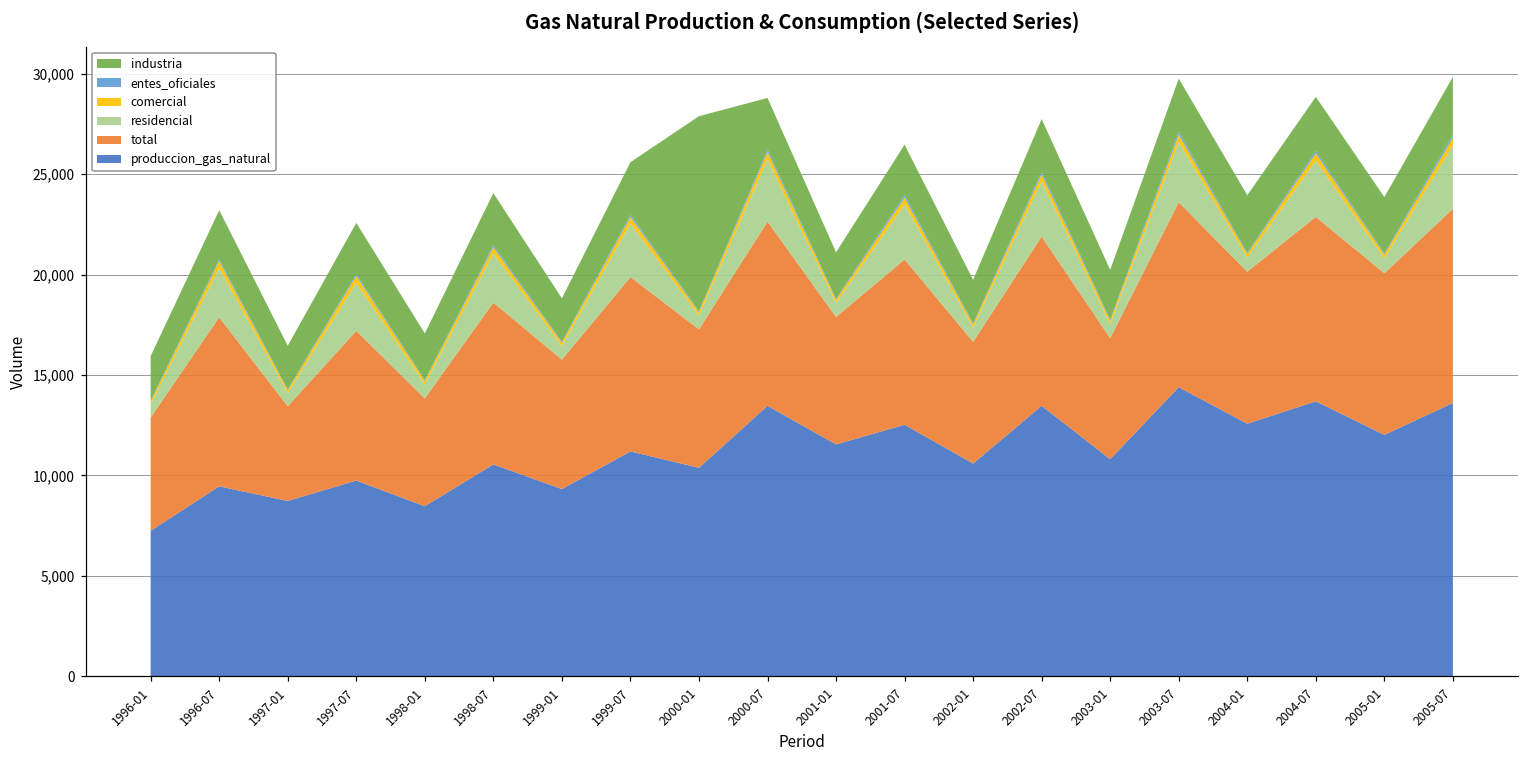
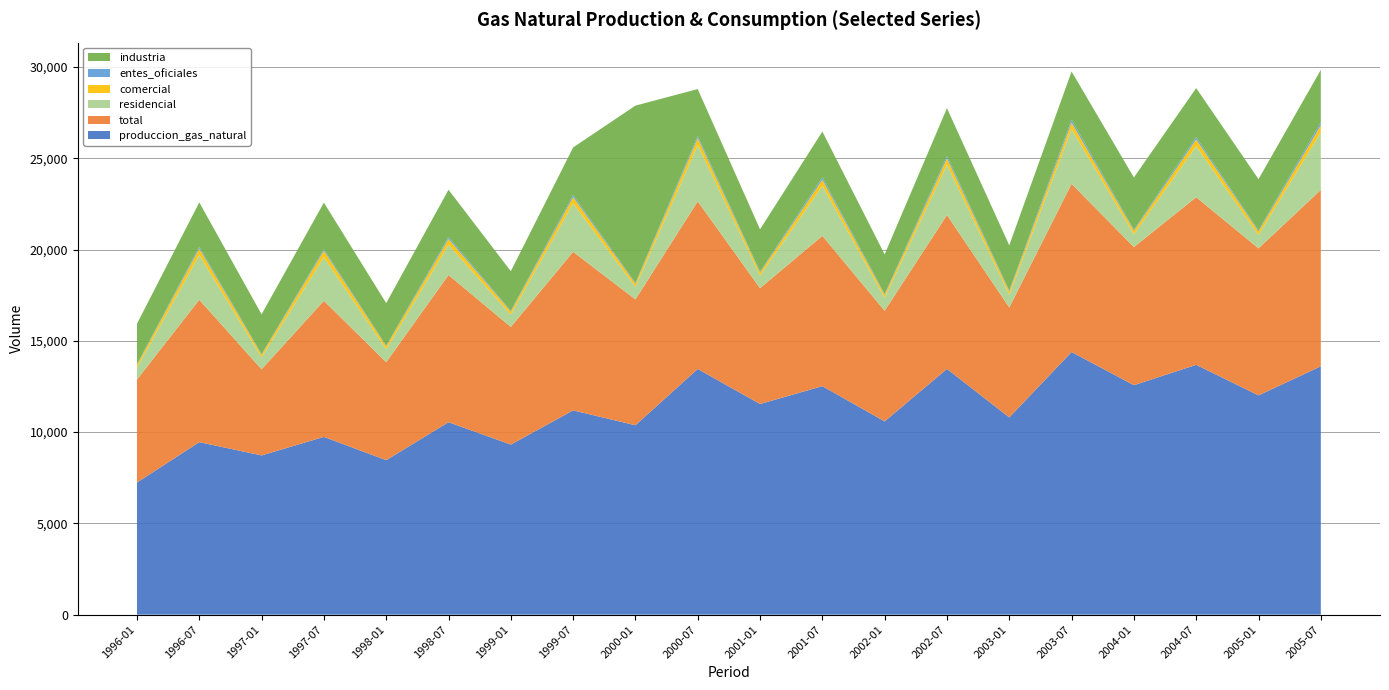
  {
    "total": {
      "1996-01": "5,600",
-     "1996-07": "8,400",
+     "1996-07": "7,800",
      "1997-01": "4,700",
      "1997-07": "7,500",
      "1998-01": "5,400",
      "1998-07": "8,100",
      "1999-01": "6,400",
      "1999-07": "8,700",
      "2000-01": "6,900",
      "2000-07": "9,200",
      "2001-01": "6,300",
      "2001-07": "8,200",
      "2002-01": "6,100",
      "2002-07": "8,400",
      "2003-01": "6,000",
      "2003-07": "9,200",
      "2004-01": "7,600",
      "2004-07": "9,200",
      "2005-01": "8,100",
      "2005-07": "9,700"
    },
    "residencial": {
      "1996-01": "700",
      "1996-07": "2,400",
      "1997-01": "700",
      "1997-07": "2,400",
      "1998-01": "700",
-     "1998-07": "2,400",
+     "1998-07": "1,700",
      "1999-01": "700",
      "1999-07": "2,700",
      "2000-01": "700",
      "2000-07": "3,100",
      "2001-01": "700",
      "2001-07": "2,700",
      "2002-01": "700",
      "2002-07": "2,800",
      "2003-01": "700",
      "2003-07": "3,000",
      "2004-01": "700",
      "2004-07": "2,800",
      "2005-01": "700",
      "2005-07": "3,200"
    },
    "comercial": {
      "2003-07": "400",
      "2005-07": "400"
    },
    "industria": {
      "1996-01": "2,200",
      "1996-07": "2,400",
      "1997-01": "2,200",
      "1997-07": "2,600",
      "1998-01": "2,300",
      "1998-07": "2,600",
      "1999-01": "2,200",
      "1999-07": "2,600",
      "2000-01": "9,700",
      "2000-07": "2,600",
      "2001-01": "2,300",
      "2001-07": "2,500",
      "2002-01": "2,200",
      "2002-07": "2,600",
      "2003-01": "2,500",
      "2003-07": "2,600",
      "2004-01": "2,900",
      "2004-07": "2,700",
      "2005-01": "2,800",
      "2005-07": "2,900"
    }
  }
